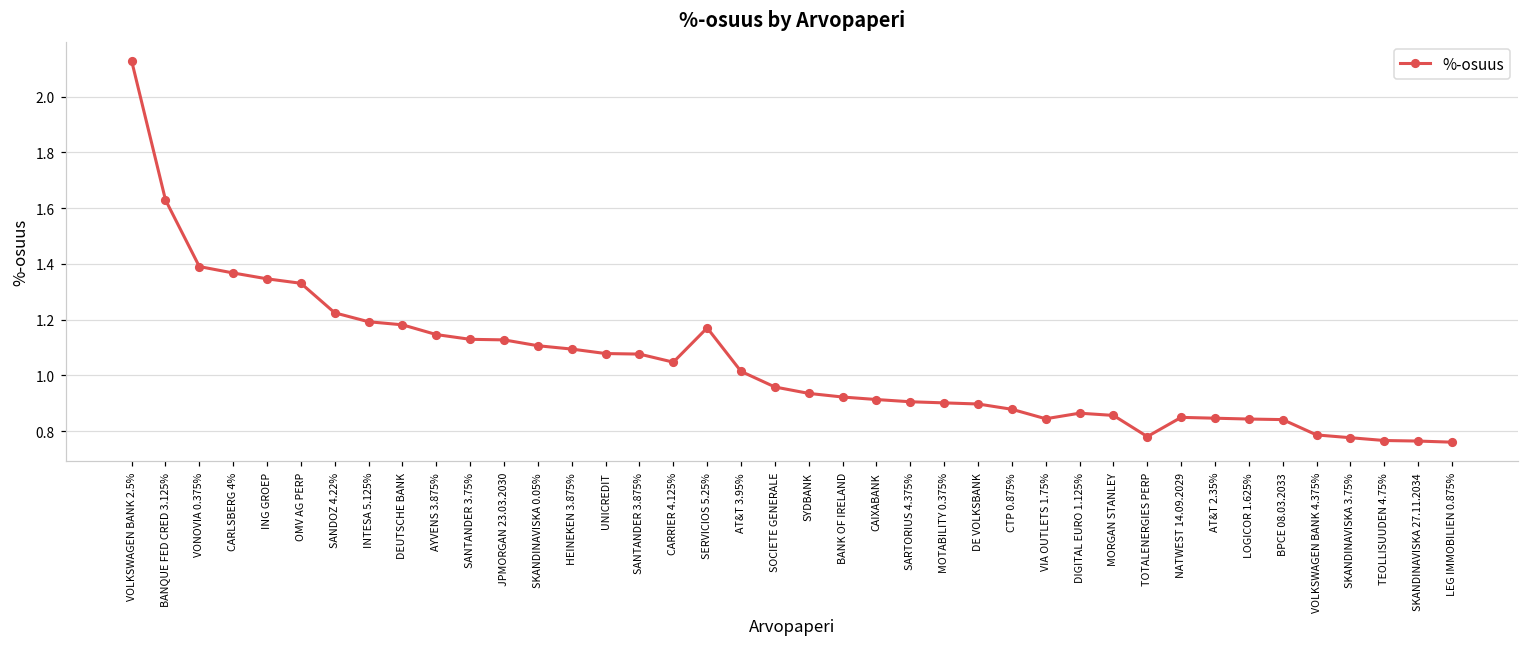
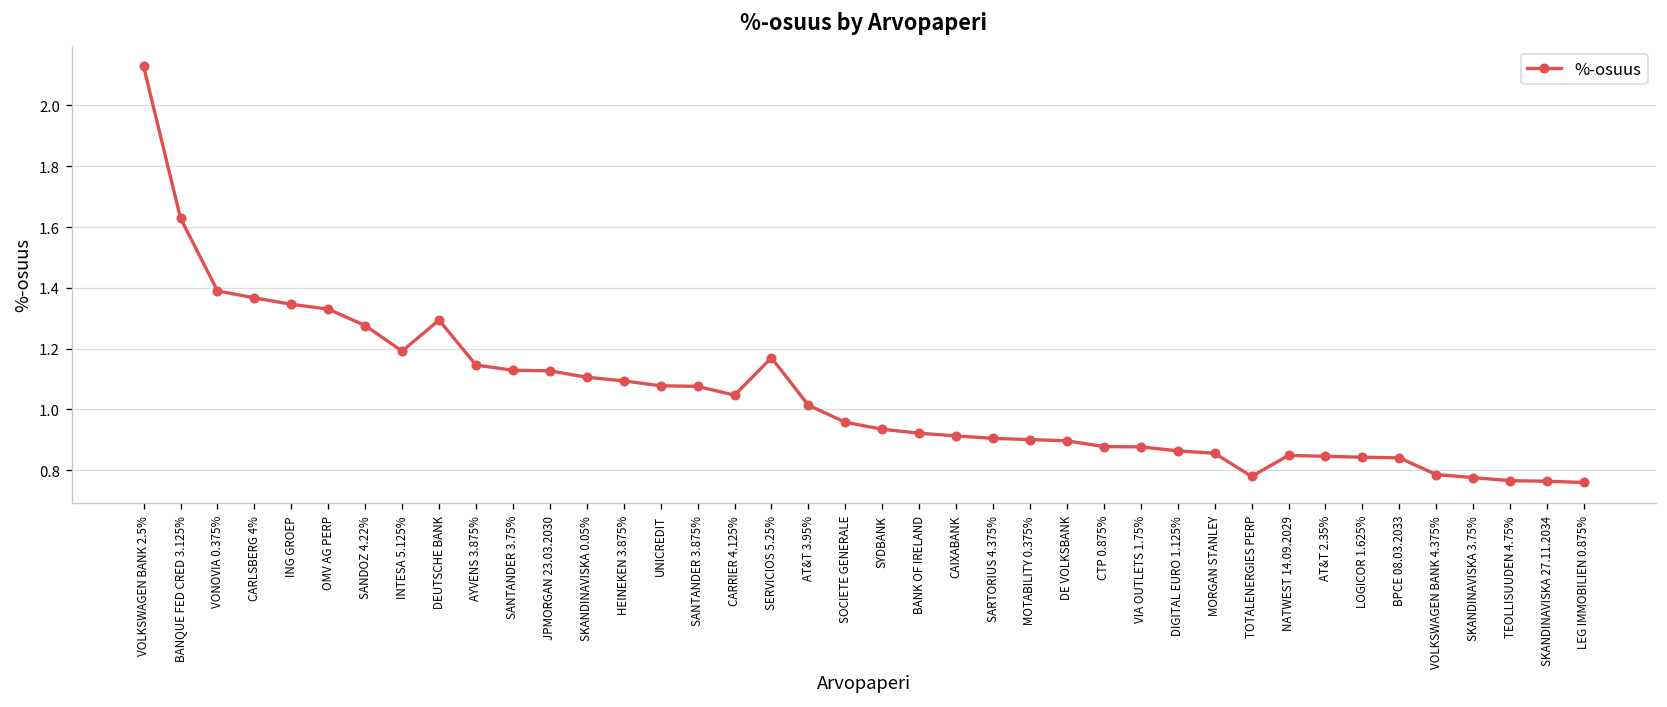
  {
    "VOLKSWAGEN BANK 2.5%": 2.13,
    "BANQUE FED CRED 3.125%": 1.63,
    "VONOVIA 0.375%": 1.39,
    "CARLSBERG 4%": 1.37,
    "ING GROEP": 1.35,
    "OMV AG PERP": 1.33,
-   "SANDOZ 4.22%": 1.22,
+   "SANDOZ 4.22%": 1.28,
    "INTESA 5.125%": 1.19,
-   "DEUTSCHE BANK": 1.18,
+   "DEUTSCHE BANK": 1.29,
    "AYVENS 3.875%": 1.15,
    "SANTANDER 3.75%": 1.13,
    "JPMORGAN 23.03.2030": 1.13,
    "SKANDINAVISKA 0.05%": 1.11,
    "HEINEKEN 3.875%": 1.09,
    "UNICREDIT": 1.08,
    "SANTANDER 3.875%": 1.08,
    "CARRIER 4.125%": 1.05,
    "SERVICIOS 5.25%": 1.17,
    "AT&T 3.95%": 1.01,
    "SOCIETE GENERALE": 0.96,
    "SYDBANK": 0.94,
    "BANK OF IRELAND": 0.92,
    "CAIXABANK": 0.91,
    "SARTORIUS 4.375%": 0.91,
    "MOTABILITY 0.375%": 0.90,
    "DE VOLKSBANK": 0.90,
    "CTP 0.875%": 0.88,
-   "VIA OUTLETS 1.75%": 0.84,
+   "VIA OUTLETS 1.75%": 0.88,
    "DIGITAL EURO 1.125%": 0.86,
    "MORGAN STANLEY": 0.86,
    "TOTALENERGIES PERP": 0.78,
    "NATWEST 14.09.2029": 0.85,
    "AT&T 2.35%": 0.85,
    "LOGICOR 1.625%": 0.84,
    "BPCE 08.03.2033": 0.84,
    "VOLKSWAGEN BANK 4.375%": 0.79,
    "SKANDINAVISKA 3.75%": 0.78,
    "TEOLLISUUDEN 4.75%": 0.77,
    "SKANDINAVISKA 27.11.2034": 0.76,
    "LEG IMMOBILIEN 0.875%": 0.76
  }
